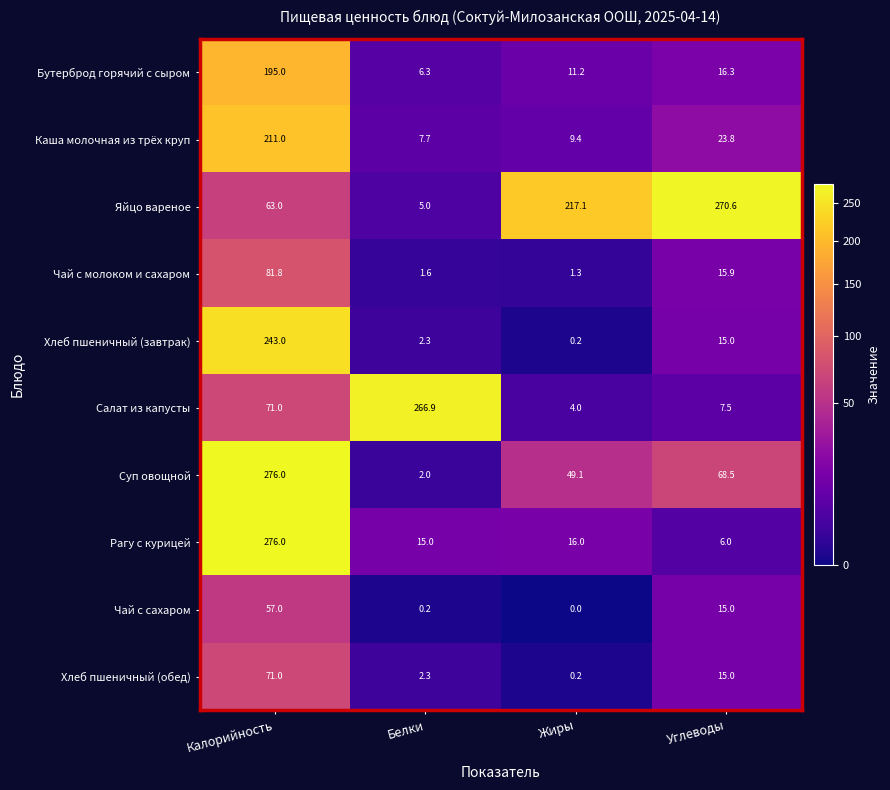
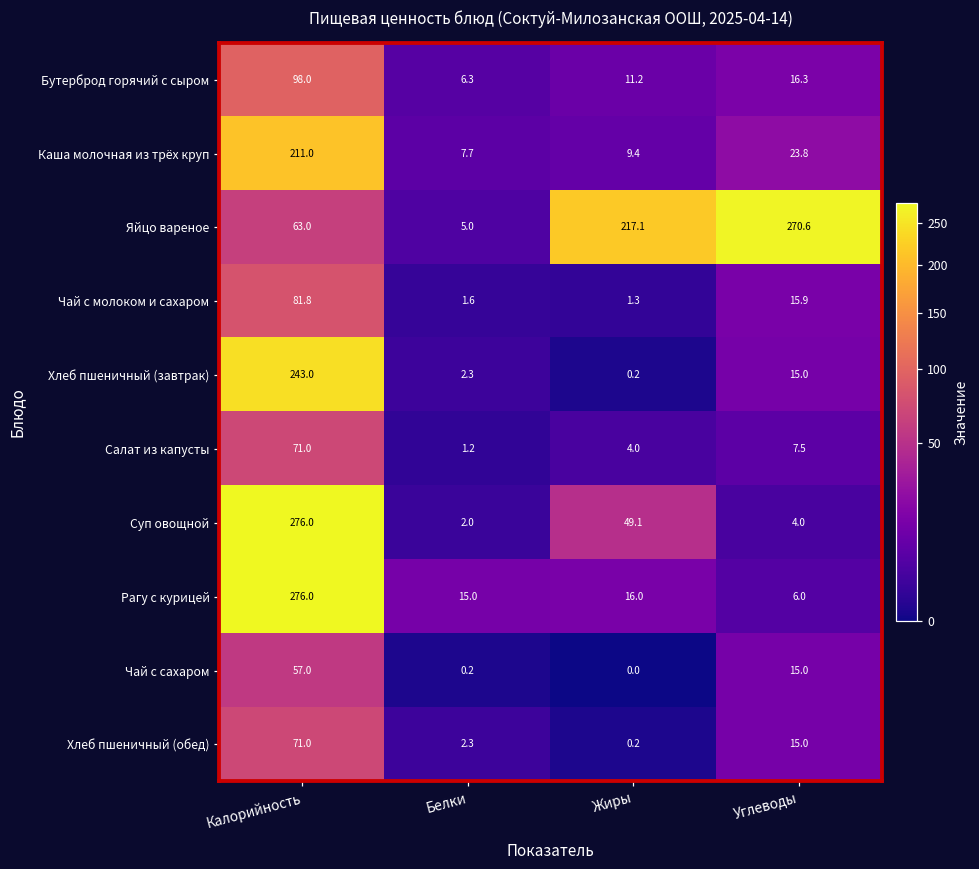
  {
    "Бутерброд горячий с сыром": {
-     "Калорийность": 195.0,
+     "Калорийность": 98.0,
      "Белки": 6.3,
      "Жиры": 11.2,
      "Углеводы": 16.3
    },
    "Каша молочная из трёх круп": {
      "Калорийность": 211.0,
      "Белки": 7.7,
      "Жиры": 9.4,
      "Углеводы": 23.8
    },
    "Яйцо вареное": {
      "Калорийность": 63.0,
      "Белки": 5.0,
      "Жиры": 217.1,
      "Углеводы": 270.6
    },
    "Чай с молоком и сахаром": {
      "Калорийность": 81.8,
      "Белки": 1.6,
      "Жиры": 1.3,
      "Углеводы": 15.9
    },
    "Хлеб пшеничный (завтрак)": {
      "Калорийность": 243.0,
      "Белки": 2.3,
      "Жиры": 0.2,
      "Углеводы": 15.0
    },
    "Салат из капусты": {
      "Калорийность": 71.0,
-     "Белки": 266.9,
+     "Белки": 1.2,
      "Жиры": 4.0,
      "Углеводы": 7.5
    },
    "Суп овощной": {
      "Калорийность": 276.0,
      "Белки": 2.0,
      "Жиры": 49.1,
-     "Углеводы": 68.5
+     "Углеводы": 4.0
    },
    "Рагу с курицей": {
      "Калорийность": 276.0,
      "Белки": 15.0,
      "Жиры": 16.0,
      "Углеводы": 6.0
    },
    "Чай с сахаром": {
      "Калорийность": 57.0,
      "Белки": 0.2,
      "Жиры": 0.0,
      "Углеводы": 15.0
    },
    "Хлеб пшеничный (обед)": {
      "Калорийность": 71.0,
      "Белки": 2.3,
      "Жиры": 0.2,
      "Углеводы": 15.0
    }
  }
